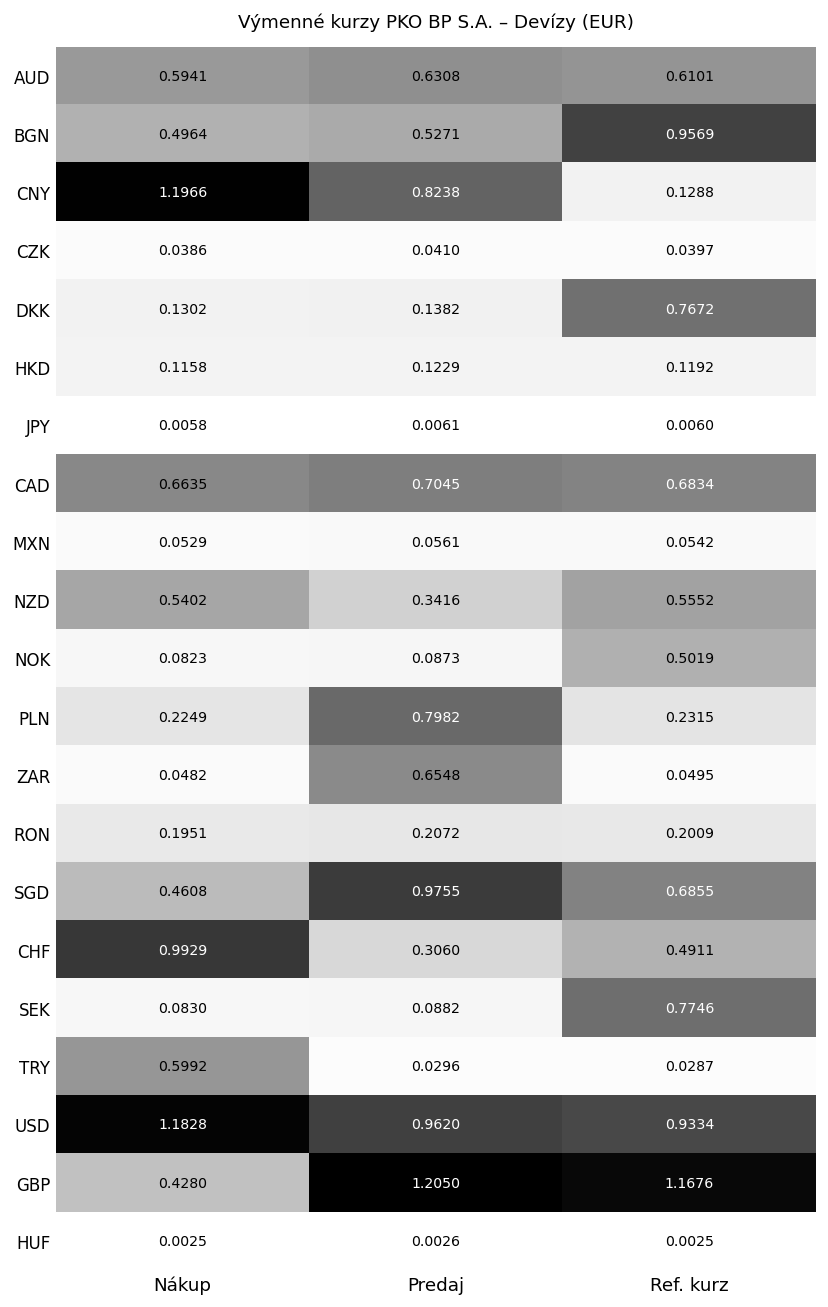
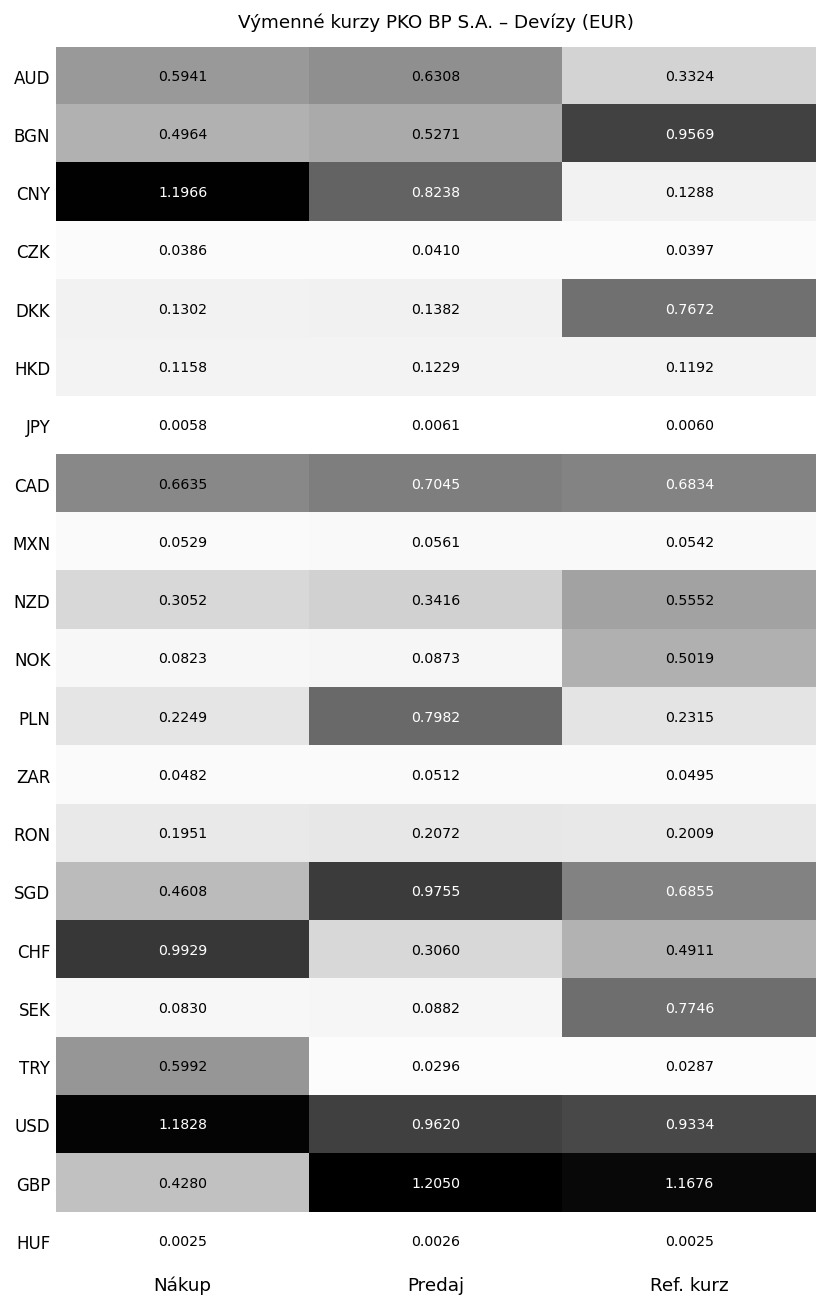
  {
    "AUD": {
      "Nákup": 0.5941,
      "Predaj": 0.6308,
-     "Ref. kurz": 0.6101
+     "Ref. kurz": 0.3324
    },
    "BGN": {
      "Nákup": 0.4964,
      "Predaj": 0.5271,
      "Ref. kurz": 0.9569
    },
    "CNY": {
      "Nákup": 1.1966,
      "Predaj": 0.8238,
      "Ref. kurz": 0.1288
    },
    "CZK": {
      "Nákup": 0.0386,
      "Predaj": 0.0410,
      "Ref. kurz": 0.0397
    },
    "DKK": {
      "Nákup": 0.1302,
      "Predaj": 0.1382,
      "Ref. kurz": 0.7672
    },
    "HKD": {
      "Nákup": 0.1158,
      "Predaj": 0.1229,
      "Ref. kurz": 0.1192
    },
    "JPY": {
      "Nákup": 0.0058,
      "Predaj": 0.0061,
      "Ref. kurz": 0.0060
    },
    "CAD": {
      "Nákup": 0.6635,
      "Predaj": 0.7045,
      "Ref. kurz": 0.6834
    },
    "MXN": {
      "Nákup": 0.0529,
      "Predaj": 0.0561,
      "Ref. kurz": 0.0542
    },
    "NZD": {
-     "Nákup": 0.5402,
+     "Nákup": 0.3052,
      "Predaj": 0.3416,
      "Ref. kurz": 0.5552
    },
    "NOK": {
      "Nákup": 0.0823,
      "Predaj": 0.0873,
      "Ref. kurz": 0.5019
    },
    "PLN": {
      "Nákup": 0.2249,
      "Predaj": 0.7982,
      "Ref. kurz": 0.2315
    },
    "ZAR": {
      "Nákup": 0.0482,
-     "Predaj": 0.6548,
+     "Predaj": 0.0512,
      "Ref. kurz": 0.0495
    },
    "RON": {
      "Nákup": 0.1951,
      "Predaj": 0.2072,
      "Ref. kurz": 0.2009
    },
    "SGD": {
      "Nákup": 0.4608,
      "Predaj": 0.9755,
      "Ref. kurz": 0.6855
    },
    "CHF": {
      "Nákup": 0.9929,
      "Predaj": 0.3060,
      "Ref. kurz": 0.4911
    },
    "SEK": {
      "Nákup": 0.0830,
      "Predaj": 0.0882,
      "Ref. kurz": 0.7746
    },
    "TRY": {
      "Nákup": 0.5992,
      "Predaj": 0.0296,
      "Ref. kurz": 0.0287
    },
    "USD": {
      "Nákup": 1.1828,
      "Predaj": 0.9620,
      "Ref. kurz": 0.9334
    },
    "GBP": {
      "Nákup": 0.4280,
      "Predaj": 1.2050,
      "Ref. kurz": 1.1676
    },
    "HUF": {
      "Nákup": 0.0025,
      "Predaj": 0.0026,
      "Ref. kurz": 0.0025
    }
  }
